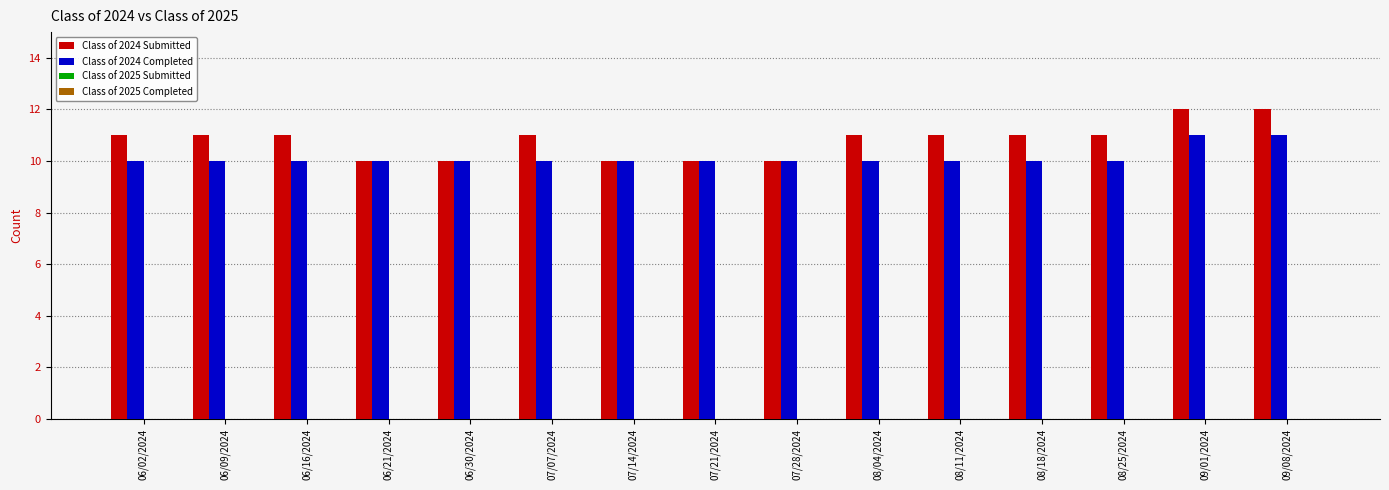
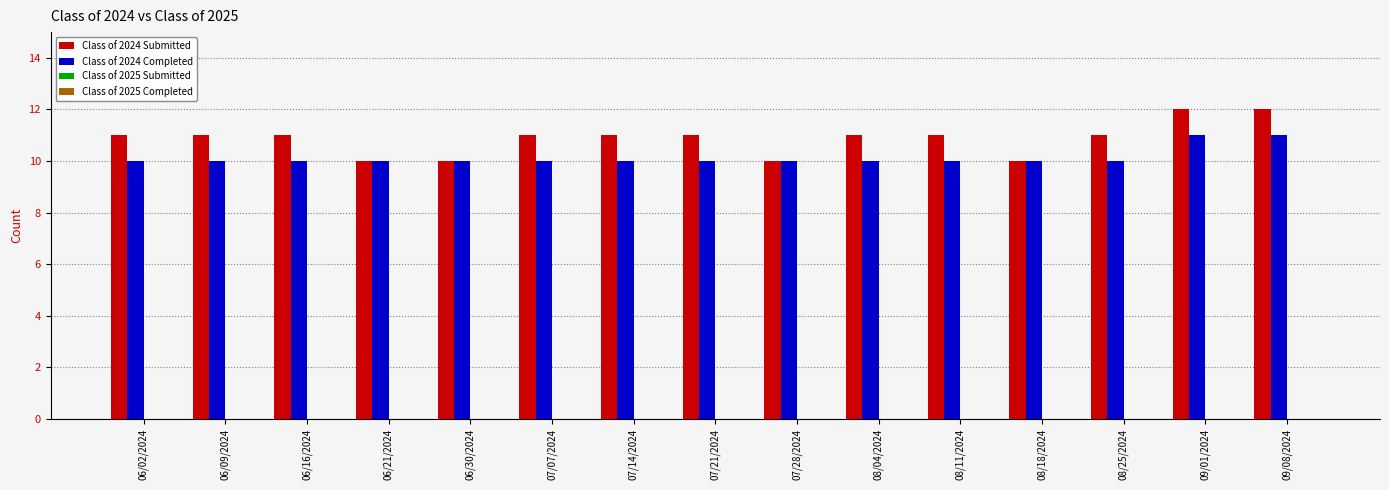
  {
    "Class of 2024 Submitted": {
      "06/02/2024": 11,
      "06/09/2024": 11,
      "06/16/2024": 11,
      "06/21/2024": 10,
      "06/30/2024": 10,
      "07/07/2024": 11,
-     "07/14/2024": 10,
-     "07/21/2024": 10,
+     "07/14/2024": 11,
+     "07/21/2024": 11,
      "07/28/2024": 10,
      "08/04/2024": 11,
      "08/11/2024": 11,
-     "08/18/2024": 11,
+     "08/18/2024": 10,
      "08/25/2024": 11,
      "09/01/2024": 12,
      "09/08/2024": 12
    },
    "Class of 2024 Completed": {
      "06/02/2024": 10,
      "06/09/2024": 10,
      "06/16/2024": 10,
      "06/21/2024": 10,
      "06/30/2024": 10,
      "07/07/2024": 10,
      "07/14/2024": 10,
      "07/21/2024": 10,
      "07/28/2024": 10,
      "08/04/2024": 10,
      "08/11/2024": 10,
      "08/18/2024": 10,
      "08/25/2024": 10,
      "09/01/2024": 11,
      "09/08/2024": 11
    },
    "Class of 2025 Submitted": {
      "06/02/2024": 0,
      "06/09/2024": 0,
      "06/16/2024": 0,
      "06/21/2024": 0,
      "06/30/2024": 0,
      "07/07/2024": 0,
      "07/14/2024": 0,
      "07/21/2024": 0,
      "07/28/2024": 0,
      "08/04/2024": 0,
      "08/11/2024": 0,
      "08/18/2024": 0,
      "08/25/2024": 0,
      "09/01/2024": 0,
      "09/08/2024": 0
    },
    "Class of 2025 Completed": {
      "06/02/2024": 0,
      "06/09/2024": 0,
      "06/16/2024": 0,
      "06/21/2024": 0,
      "06/30/2024": 0,
      "07/07/2024": 0,
      "07/14/2024": 0,
      "07/21/2024": 0,
      "07/28/2024": 0,
      "08/04/2024": 0,
      "08/11/2024": 0,
      "08/18/2024": 0,
      "08/25/2024": 0,
      "09/01/2024": 0,
      "09/08/2024": 0
    }
  }
